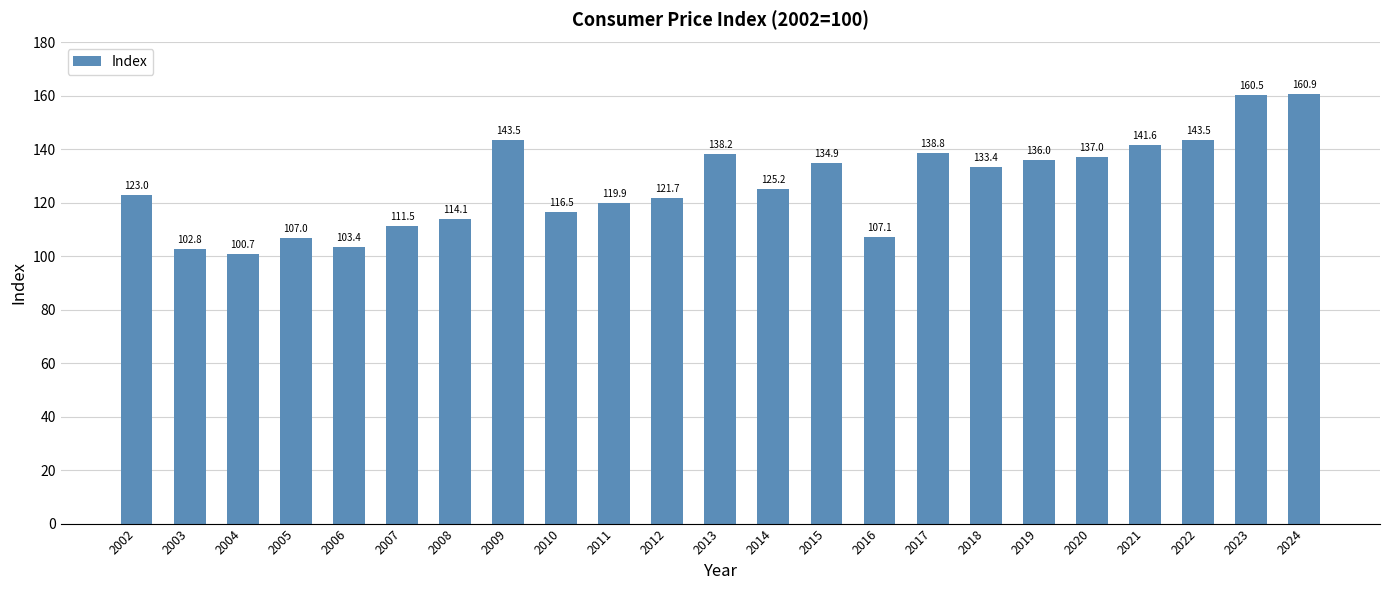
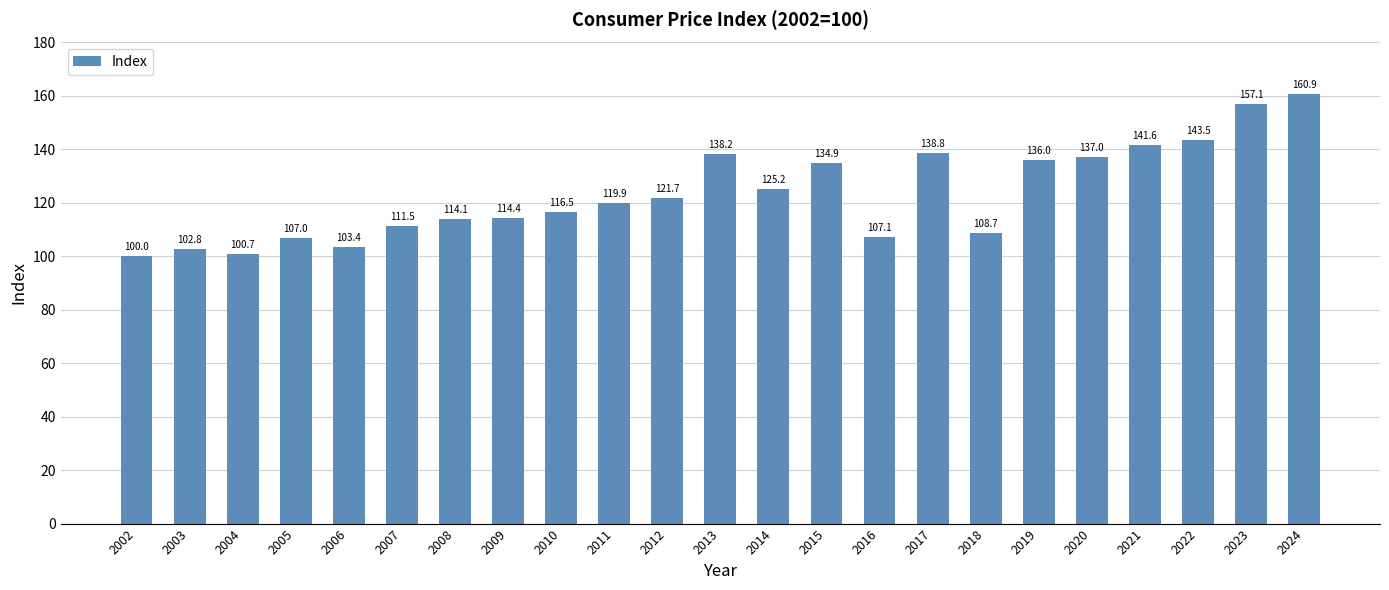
  {
-   "2002": 123.0,
+   "2002": 100.0,
    "2003": 102.8,
    "2004": 100.7,
    "2005": 107.0,
    "2006": 103.4,
    "2007": 111.5,
    "2008": 114.1,
-   "2009": 143.5,
+   "2009": 114.4,
    "2010": 116.5,
    "2011": 119.9,
    "2012": 121.7,
    "2013": 138.2,
    "2014": 125.2,
    "2015": 134.9,
    "2016": 107.1,
    "2017": 138.8,
-   "2018": 133.4,
+   "2018": 108.7,
    "2019": 136.0,
    "2020": 137.0,
    "2021": 141.6,
    "2022": 143.5,
-   "2023": 160.5,
+   "2023": 157.1,
    "2024": 160.9
  }
